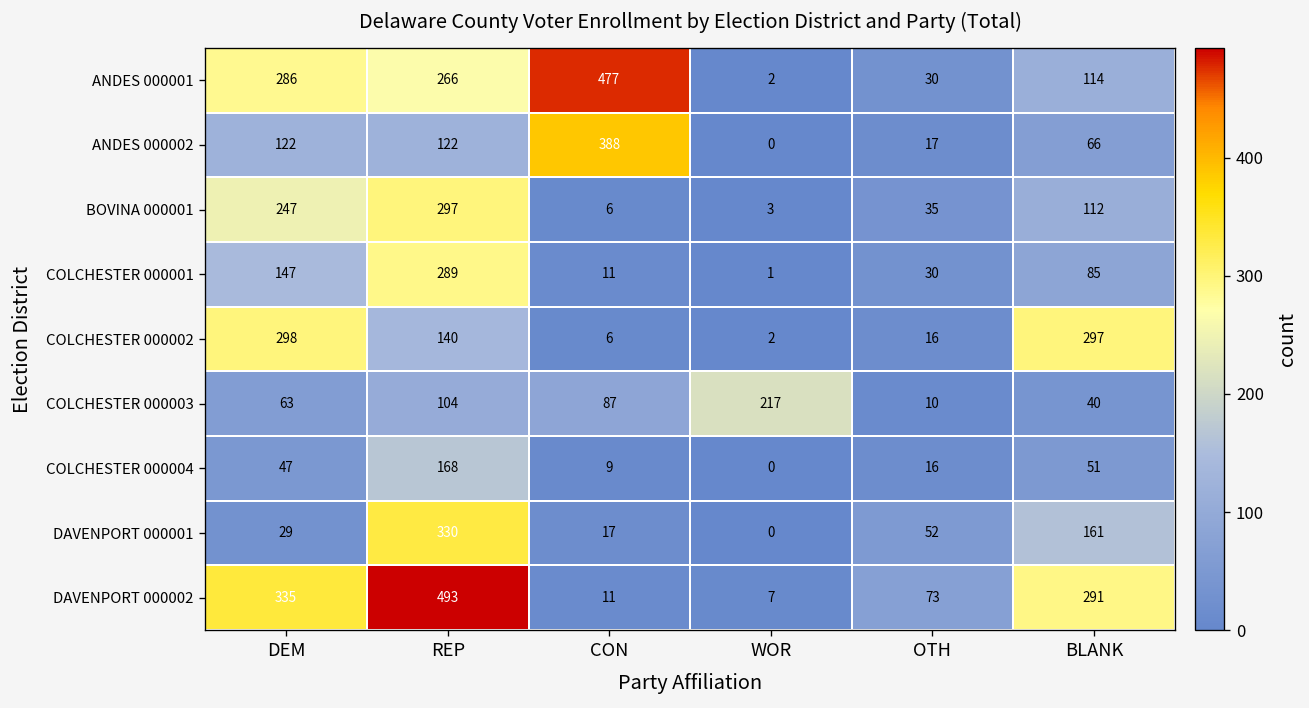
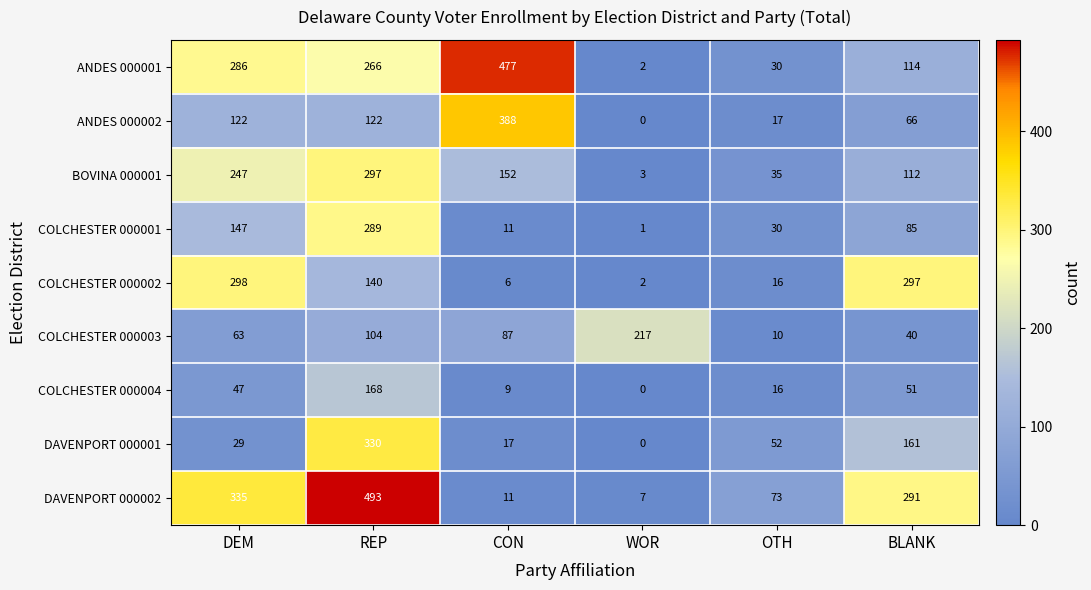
  {
    "ANDES 000001": {
      "DEM": 286,
      "REP": 266,
      "CON": 477,
      "WOR": 2,
      "OTH": 30,
      "BLANK": 114
    },
    "ANDES 000002": {
      "DEM": 122,
      "REP": 122,
      "CON": 388,
      "WOR": 0,
      "OTH": 17,
      "BLANK": 66
    },
    "BOVINA 000001": {
      "DEM": 247,
      "REP": 297,
-     "CON": 6,
+     "CON": 152,
      "WOR": 3,
      "OTH": 35,
      "BLANK": 112
    },
    "COLCHESTER 000001": {
      "DEM": 147,
      "REP": 289,
      "CON": 11,
      "WOR": 1,
      "OTH": 30,
      "BLANK": 85
    },
    "COLCHESTER 000002": {
      "DEM": 298,
      "REP": 140,
      "CON": 6,
      "WOR": 2,
      "OTH": 16,
      "BLANK": 297
    },
    "COLCHESTER 000003": {
      "DEM": 63,
      "REP": 104,
      "CON": 87,
      "WOR": 217,
      "OTH": 10,
      "BLANK": 40
    },
    "COLCHESTER 000004": {
      "DEM": 47,
      "REP": 168,
      "CON": 9,
      "WOR": 0,
      "OTH": 16,
      "BLANK": 51
    },
    "DAVENPORT 000001": {
      "DEM": 29,
      "REP": 330,
      "CON": 17,
      "WOR": 0,
      "OTH": 52,
      "BLANK": 161
    },
    "DAVENPORT 000002": {
      "DEM": 335,
      "REP": 493,
      "CON": 11,
      "WOR": 7,
      "OTH": 73,
      "BLANK": 291
    }
  }
